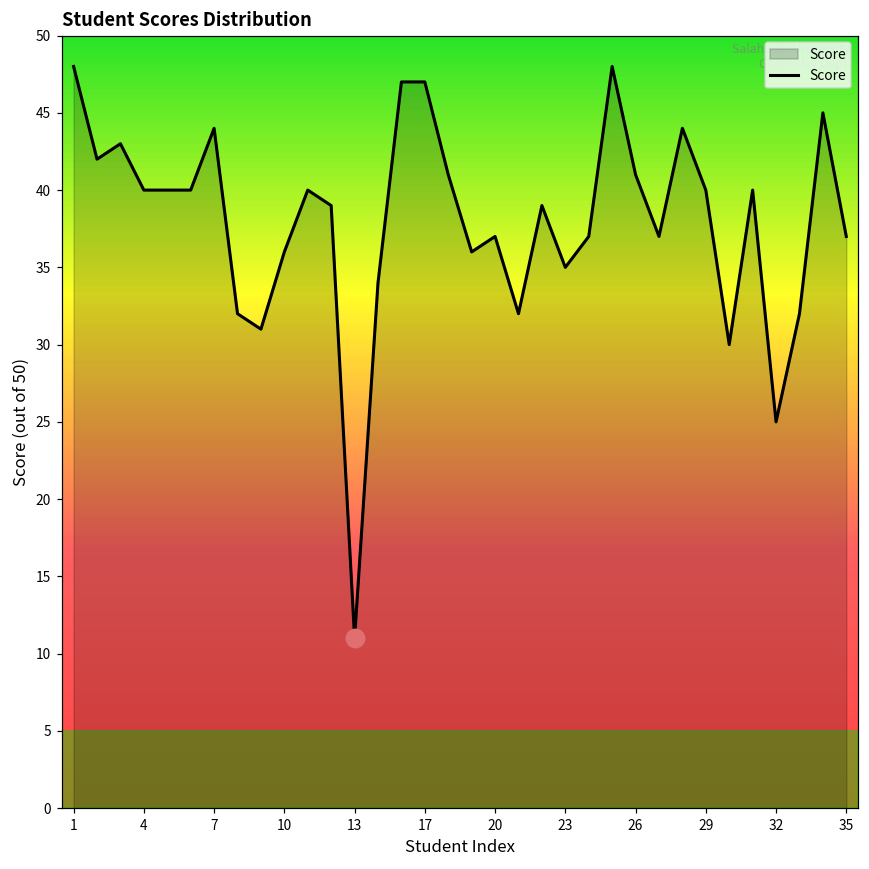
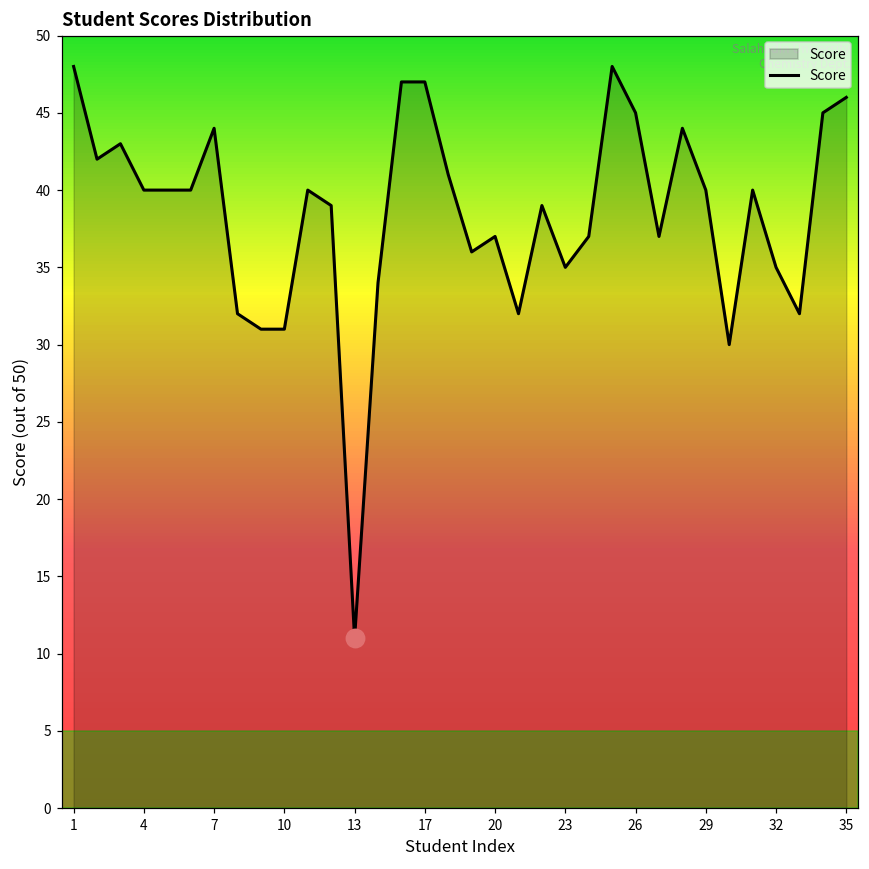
  {
    "Score": {
      "1": 48,
      "4": 40,
      "7": 44,
-     "10": 36,
+     "10": 31,
      "17": 47,
      "20": 37,
      "23": 35,
-     "26": 41,
+     "26": 45,
      "29": 40,
-     "32": 25,
-     "35": 37
+     "32": 35,
+     "35": 46
    }
  }
